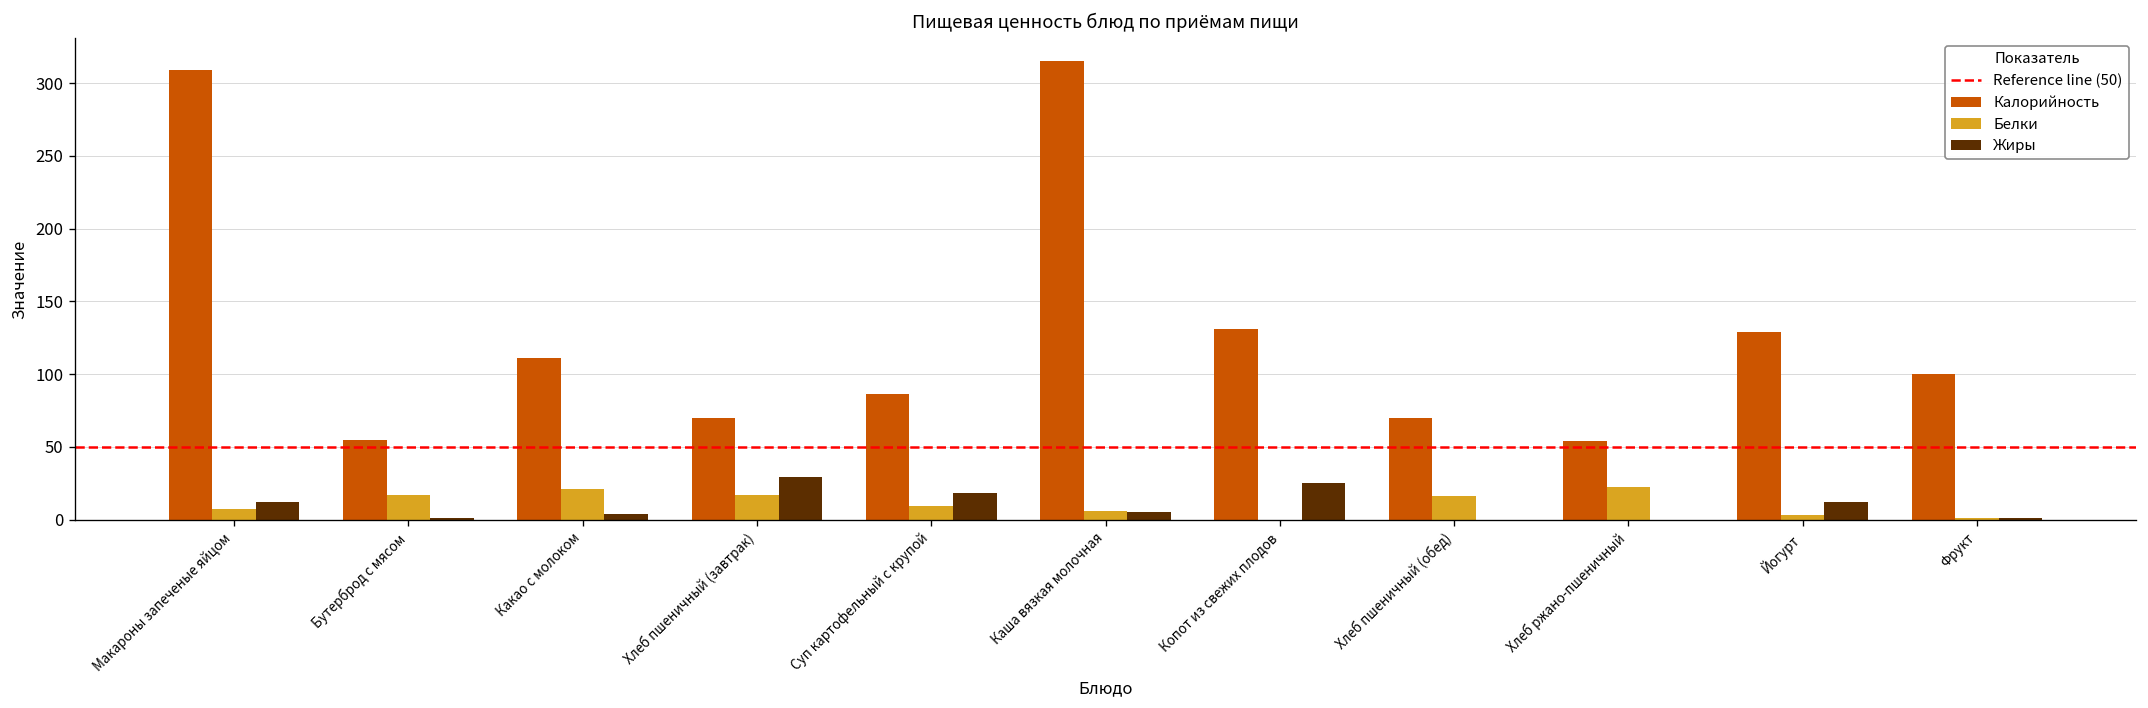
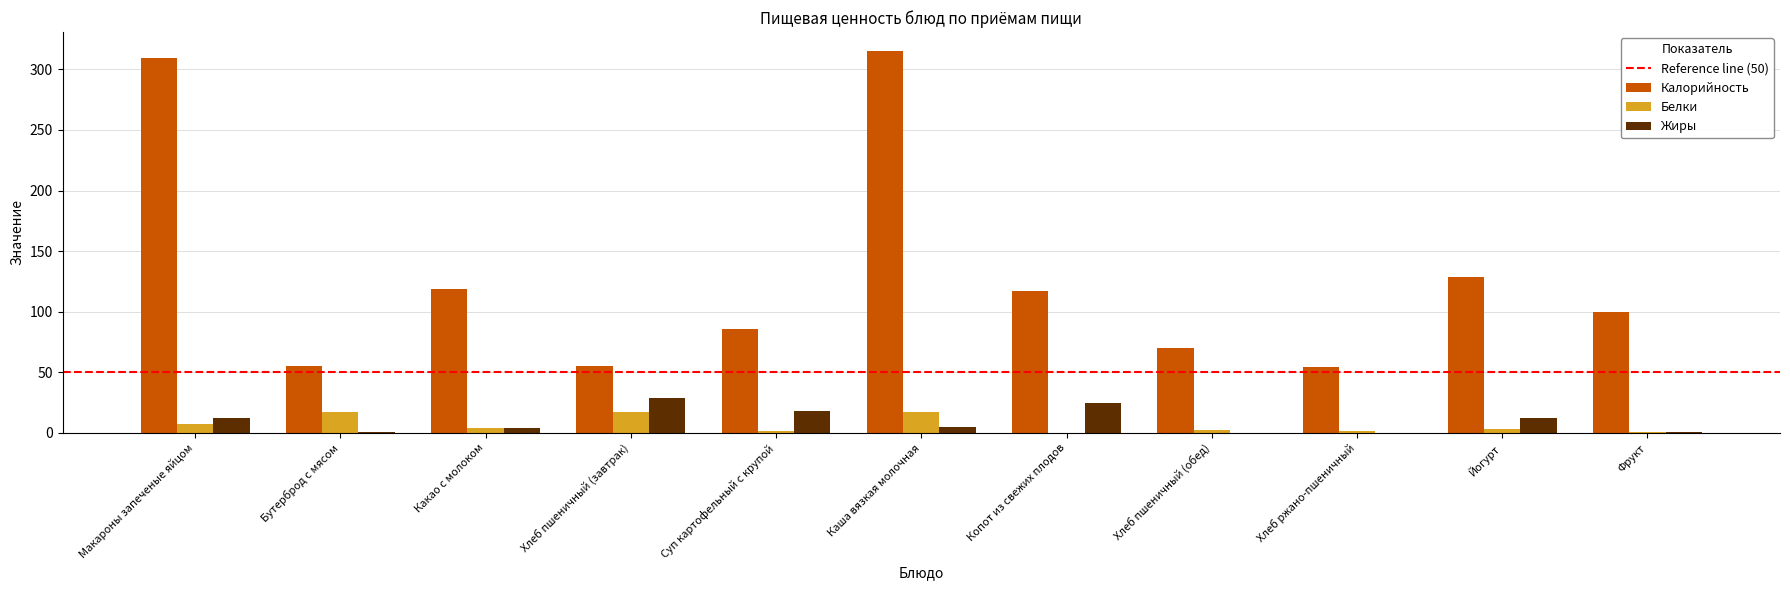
  {
    "Калорийность": {
      "Макароны запеченые яйцом": 309,
      "Бутерброд с мясом": 55,
-     "Какао с молоком": 111,
-     "Хлеб пшеничный (завтрак)": 70,
+     "Какао с молоком": 119,
+     "Хлеб пшеничный (завтрак)": 55,
      "Суп картофельный с крупой": 86,
      "Каша вязкая молочная": 315,
-     "Копот из свежих плодов": 131,
+     "Копот из свежих плодов": 117,
      "Хлеб пшеничный (обед)": 70,
      "Хлеб ржано-пшеничный": 54,
      "Йогурт": 129,
      "Фрукт": 100
    },
    "Белки": {
      "Макароны запеченые яйцом": 7,
      "Бутерброд с мясом": 17,
-     "Какао с молоком": 21,
+     "Какао с молоком": 4,
      "Хлеб пшеничный (завтрак)": 17,
-     "Суп картофельный с крупой": 9,
-     "Каша вязкая молочная": 6,
+     "Суп картофельный с крупой": 2,
+     "Каша вязкая молочная": 17,
      "Копот из свежих плодов": 0,
-     "Хлеб пшеничный (обед)": 16,
-     "Хлеб ржано-пшеничный": 23,
+     "Хлеб пшеничный (обед)": 2,
+     "Хлеб ржано-пшеничный": 2,
      "Йогурт": 3
    },
    "Жиры": {
      "Макароны запеченые яйцом": 12,
      "Какао с молоком": 4,
      "Хлеб пшеничный (завтрак)": 29,
      "Суп картофельный с крупой": 18,
      "Каша вязкая молочная": 5,
      "Копот из свежих плодов": 25,
      "Хлеб пшеничный (обед)": 0,
      "Хлеб ржано-пшеничный": 0,
      "Йогурт": 12
    }
  }
